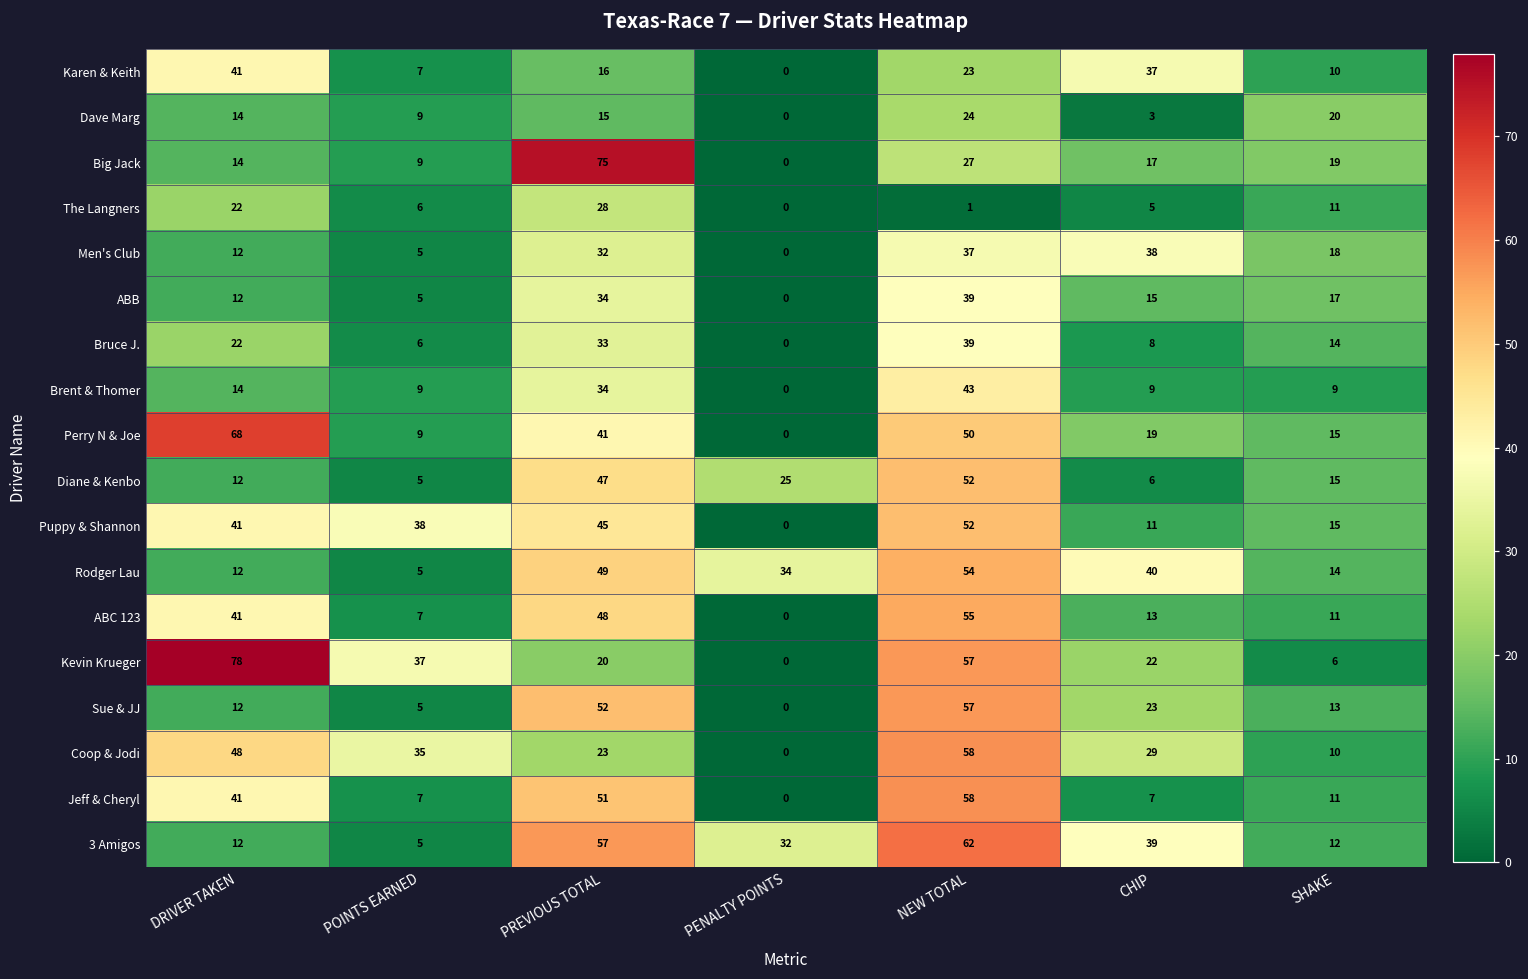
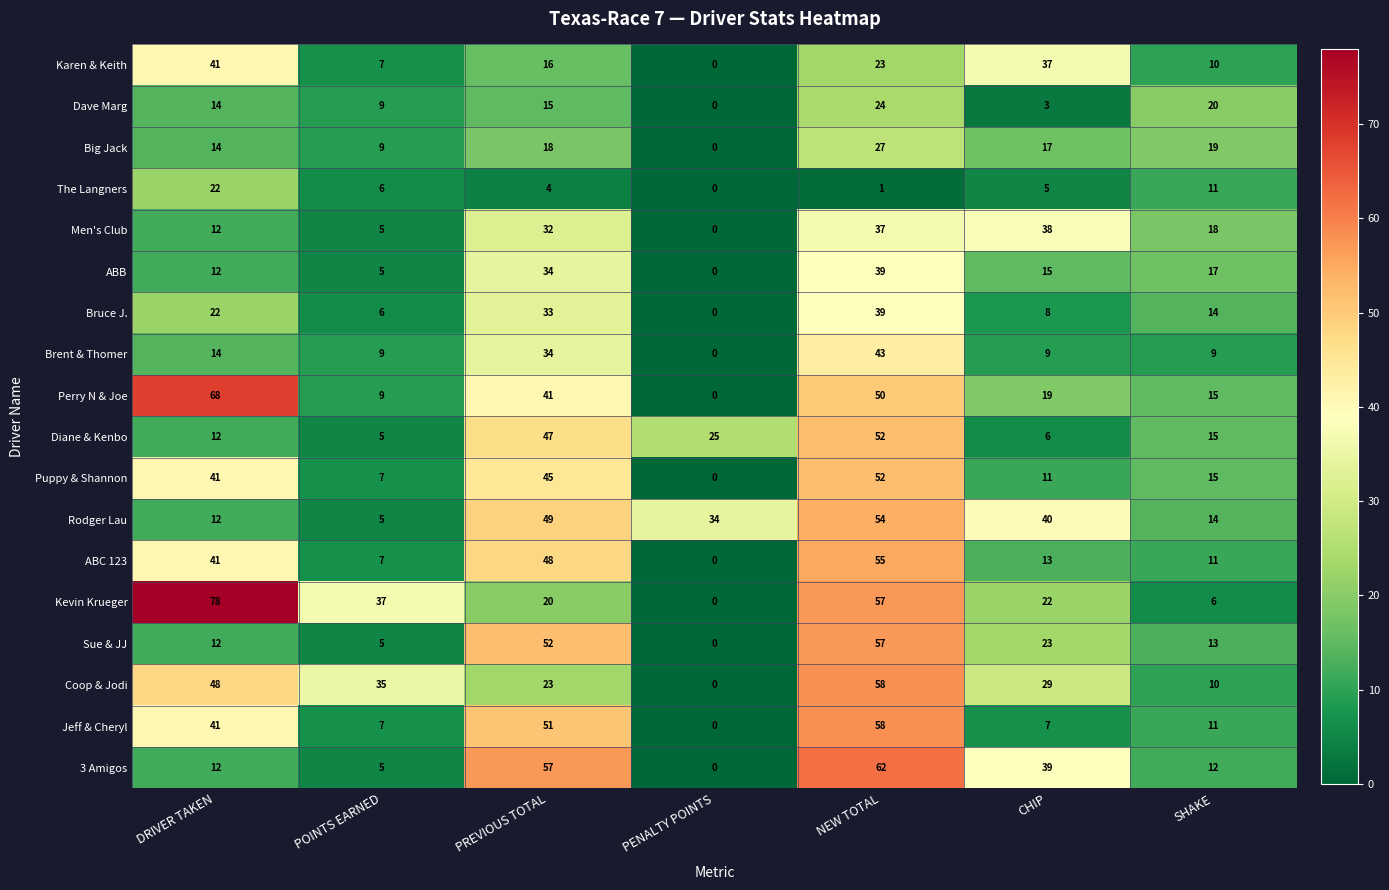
  {
    "Karen & Keith": {
      "DRIVER TAKEN": 41,
      "POINTS EARNED": 7,
      "PREVIOUS TOTAL": 16,
      "PENALTY POINTS": 0,
      "NEW TOTAL": 23,
      "CHIP": 37,
      "SHAKE": 10
    },
    "Dave Marg": {
      "DRIVER TAKEN": 14,
      "POINTS EARNED": 9,
      "PREVIOUS TOTAL": 15,
      "PENALTY POINTS": 0,
      "NEW TOTAL": 24,
      "CHIP": 3,
      "SHAKE": 20
    },
    "Big Jack": {
      "DRIVER TAKEN": 14,
      "POINTS EARNED": 9,
-     "PREVIOUS TOTAL": 75,
+     "PREVIOUS TOTAL": 18,
      "PENALTY POINTS": 0,
      "NEW TOTAL": 27,
      "CHIP": 17,
      "SHAKE": 19
    },
    "The Langners": {
      "DRIVER TAKEN": 22,
      "POINTS EARNED": 6,
-     "PREVIOUS TOTAL": 28,
+     "PREVIOUS TOTAL": 4,
      "PENALTY POINTS": 0,
      "NEW TOTAL": 1,
      "CHIP": 5,
      "SHAKE": 11
    },
    "Men's Club": {
      "DRIVER TAKEN": 12,
      "POINTS EARNED": 5,
      "PREVIOUS TOTAL": 32,
      "PENALTY POINTS": 0,
      "NEW TOTAL": 37,
      "CHIP": 38,
      "SHAKE": 18
    },
    "ABB": {
      "DRIVER TAKEN": 12,
      "POINTS EARNED": 5,
      "PREVIOUS TOTAL": 34,
      "PENALTY POINTS": 0,
      "NEW TOTAL": 39,
      "CHIP": 15,
      "SHAKE": 17
    },
    "Bruce J.": {
      "DRIVER TAKEN": 22,
      "POINTS EARNED": 6,
      "PREVIOUS TOTAL": 33,
      "PENALTY POINTS": 0,
      "NEW TOTAL": 39,
      "CHIP": 8,
      "SHAKE": 14
    },
    "Brent & Thomer": {
      "DRIVER TAKEN": 14,
      "POINTS EARNED": 9,
      "PREVIOUS TOTAL": 34,
      "PENALTY POINTS": 0,
      "NEW TOTAL": 43,
      "CHIP": 9,
      "SHAKE": 9
    },
    "Perry N & Joe": {
      "DRIVER TAKEN": 68,
      "POINTS EARNED": 9,
      "PREVIOUS TOTAL": 41,
      "PENALTY POINTS": 0,
      "NEW TOTAL": 50,
      "CHIP": 19,
      "SHAKE": 15
    },
    "Diane & Kenbo": {
      "DRIVER TAKEN": 12,
      "POINTS EARNED": 5,
      "PREVIOUS TOTAL": 47,
      "PENALTY POINTS": 25,
      "NEW TOTAL": 52,
      "CHIP": 6,
      "SHAKE": 15
    },
    "Puppy & Shannon": {
      "DRIVER TAKEN": 41,
-     "POINTS EARNED": 38,
+     "POINTS EARNED": 7,
      "PREVIOUS TOTAL": 45,
      "PENALTY POINTS": 0,
      "NEW TOTAL": 52,
      "CHIP": 11,
      "SHAKE": 15
    },
    "Rodger Lau": {
      "DRIVER TAKEN": 12,
      "POINTS EARNED": 5,
      "PREVIOUS TOTAL": 49,
      "PENALTY POINTS": 34,
      "NEW TOTAL": 54,
      "CHIP": 40,
      "SHAKE": 14
    },
    "ABC 123": {
      "DRIVER TAKEN": 41,
      "POINTS EARNED": 7,
      "PREVIOUS TOTAL": 48,
      "PENALTY POINTS": 0,
      "NEW TOTAL": 55,
      "CHIP": 13,
      "SHAKE": 11
    },
    "Kevin Krueger": {
      "DRIVER TAKEN": 78,
      "POINTS EARNED": 37,
      "PREVIOUS TOTAL": 20,
      "PENALTY POINTS": 0,
      "NEW TOTAL": 57,
      "CHIP": 22,
      "SHAKE": 6
    },
    "Sue & JJ": {
      "DRIVER TAKEN": 12,
      "POINTS EARNED": 5,
      "PREVIOUS TOTAL": 52,
      "PENALTY POINTS": 0,
      "NEW TOTAL": 57,
      "CHIP": 23,
      "SHAKE": 13
    },
    "Coop & Jodi": {
      "DRIVER TAKEN": 48,
      "POINTS EARNED": 35,
      "PREVIOUS TOTAL": 23,
      "PENALTY POINTS": 0,
      "NEW TOTAL": 58,
      "CHIP": 29,
      "SHAKE": 10
    },
    "Jeff & Cheryl": {
      "DRIVER TAKEN": 41,
      "POINTS EARNED": 7,
      "PREVIOUS TOTAL": 51,
      "PENALTY POINTS": 0,
      "NEW TOTAL": 58,
      "CHIP": 7,
      "SHAKE": 11
    },
    "3 Amigos": {
      "DRIVER TAKEN": 12,
      "POINTS EARNED": 5,
      "PREVIOUS TOTAL": 57,
-     "PENALTY POINTS": 32,
+     "PENALTY POINTS": 0,
      "NEW TOTAL": 62,
      "CHIP": 39,
      "SHAKE": 12
    }
  }
